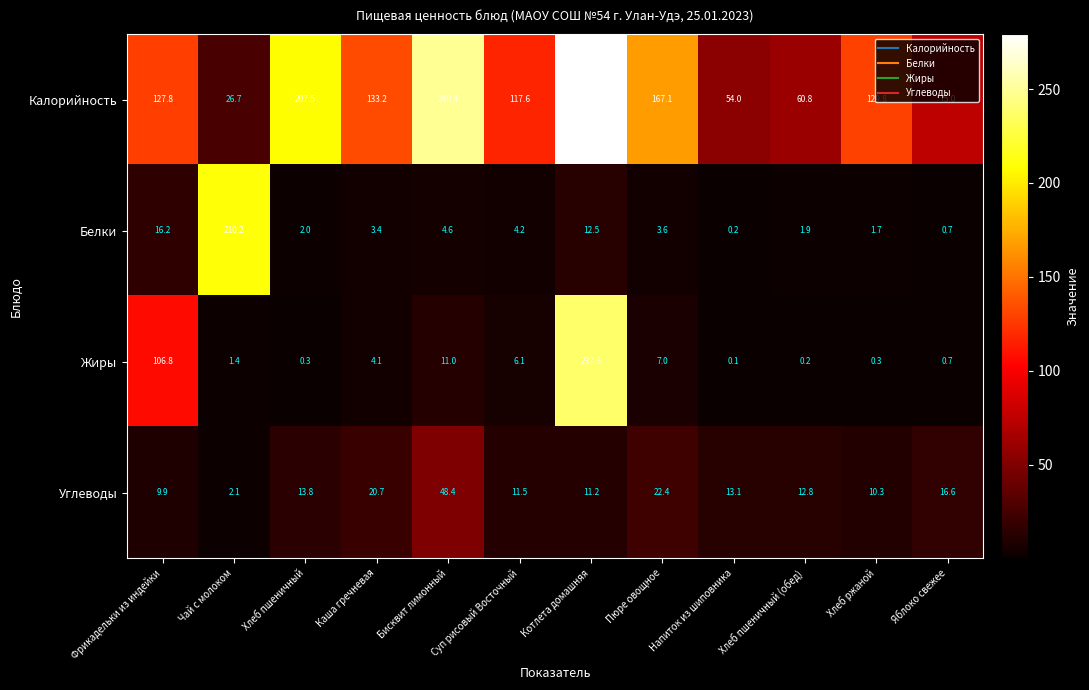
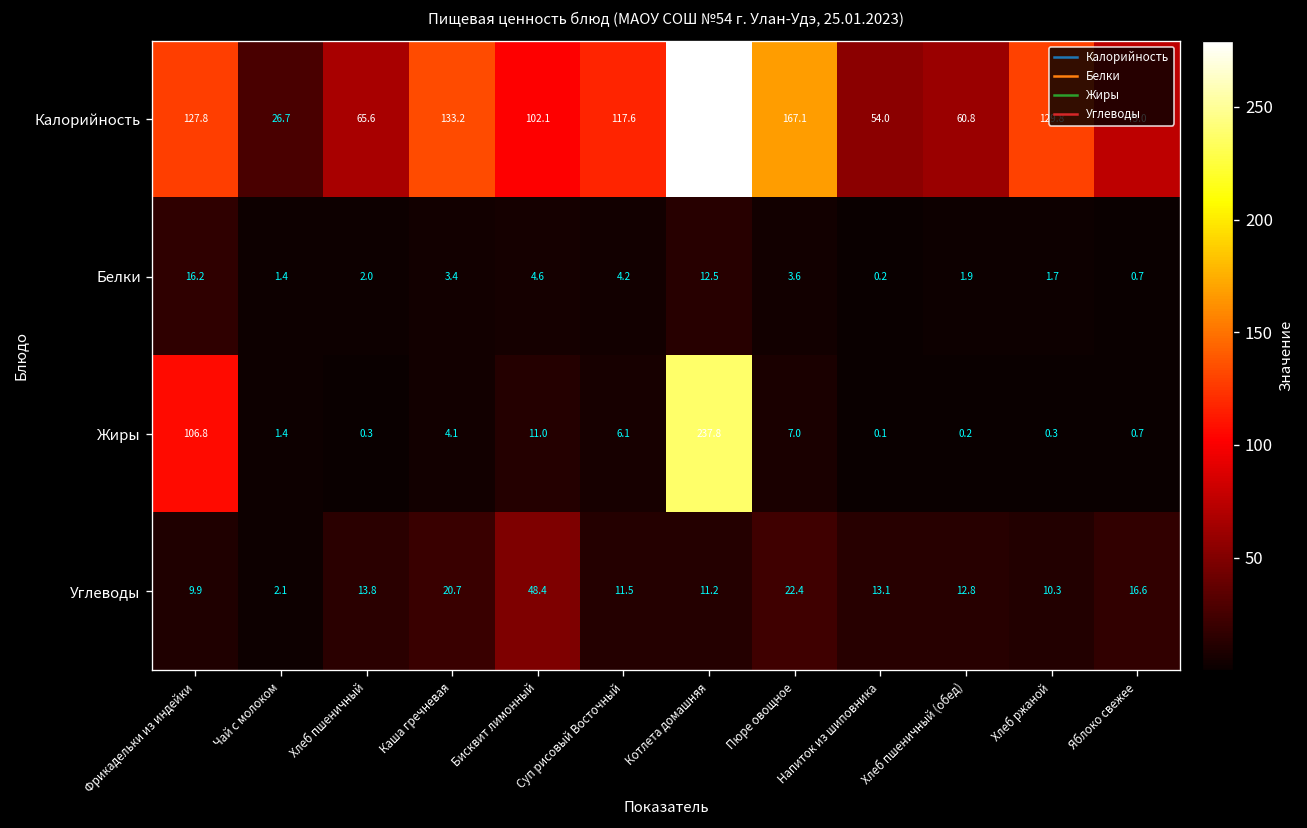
  {
    "Калорийность": {
      "Фрикадельки из индейки": 127.8,
      "Чай с молоком": 26.7,
-     "Хлеб пшеничный": 207.5,
+     "Хлеб пшеничный": 65.6,
      "Каша гречневая": 133.2,
-     "Бисквит лимонный": 249.4,
+     "Бисквит лимонный": 102.1,
      "Суп рисовый Восточный": 117.6,
      "Пюре овощное": 167.1,
      "Напиток из шиповника": 54.0,
      "Хлеб пшеничный (обед)": 60.8
    },
    "Белки": {
      "Фрикадельки из индейки": 16.2,
-     "Чай с молоком": 210.2,
+     "Чай с молоком": 1.4,
      "Хлеб пшеничный": 2.0,
      "Каша гречневая": 3.4,
      "Бисквит лимонный": 4.6,
      "Суп рисовый Восточный": 4.2,
      "Котлета домашняя": 12.5,
      "Пюре овощное": 3.6,
      "Напиток из шиповника": 0.2,
      "Хлеб пшеничный (обед)": 1.9,
      "Хлеб ржаной": 1.7,
      "Яблоко свежее": 0.7
    },
    "Жиры": {
      "Фрикадельки из индейки": 106.8,
      "Чай с молоком": 1.4,
      "Хлеб пшеничный": 0.3,
      "Каша гречневая": 4.1,
      "Бисквит лимонный": 11.0,
      "Суп рисовый Восточный": 6.1,
      "Котлета домашняя": 237.8,
      "Пюре овощное": 7.0,
      "Напиток из шиповника": 0.1,
      "Хлеб пшеничный (обед)": 0.2,
      "Хлеб ржаной": 0.3,
      "Яблоко свежее": 0.7
    },
    "Углеводы": {
      "Фрикадельки из индейки": 9.9,
      "Чай с молоком": 2.1,
      "Хлеб пшеничный": 13.8,
      "Каша гречневая": 20.7,
      "Бисквит лимонный": 48.4,
      "Суп рисовый Восточный": 11.5,
      "Котлета домашняя": 11.2,
      "Пюре овощное": 22.4,
      "Напиток из шиповника": 13.1,
      "Хлеб пшеничный (обед)": 12.8,
      "Хлеб ржаной": 10.3,
      "Яблоко свежее": 16.6
    }
  }
